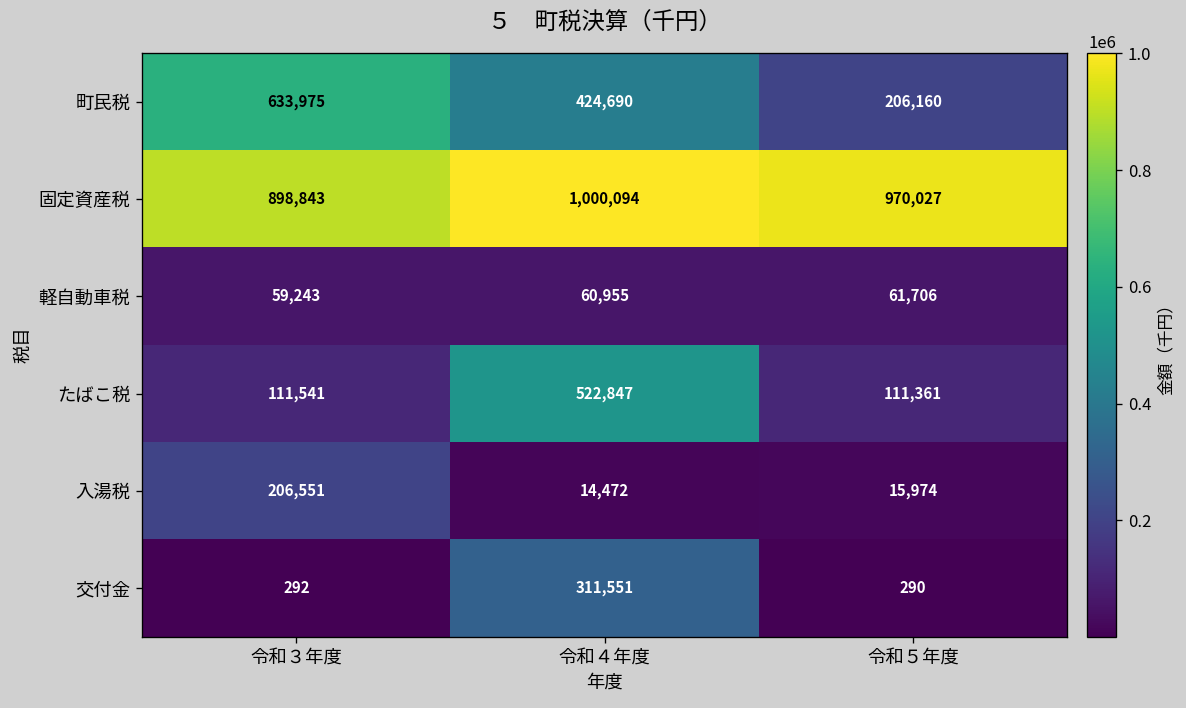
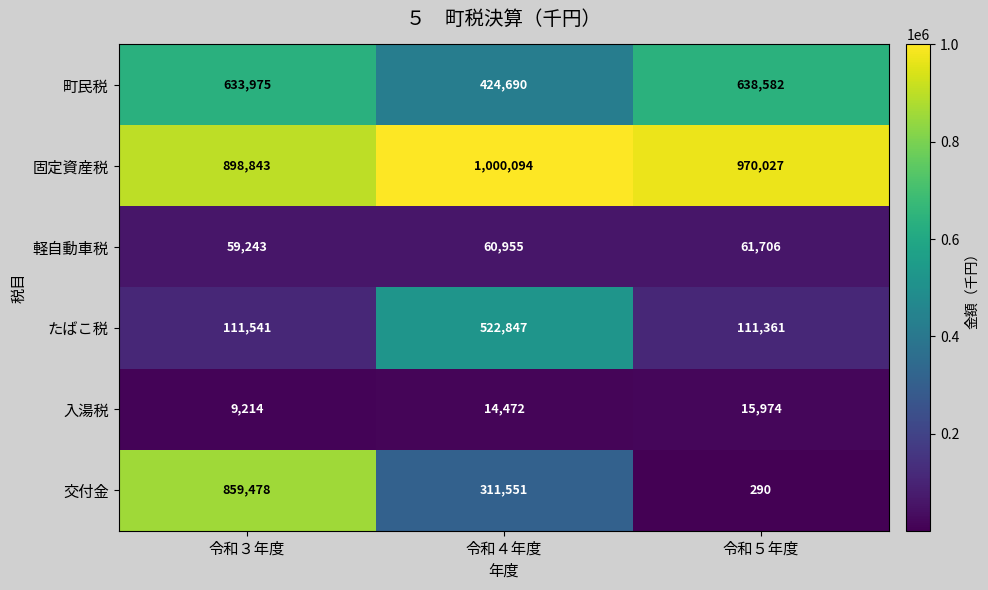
  {
    "町民税": {
      "令和３年度": "633,975",
      "令和４年度": "424,690",
-     "令和５年度": "206,160"
+     "令和５年度": "638,582"
    },
    "固定資産税": {
      "令和３年度": "898,843",
      "令和４年度": "1,000,094",
      "令和５年度": "970,027"
    },
    "軽自動車税": {
      "令和３年度": "59,243",
      "令和４年度": "60,955",
      "令和５年度": "61,706"
    },
    "たばこ税": {
      "令和３年度": "111,541",
      "令和４年度": "522,847",
      "令和５年度": "111,361"
    },
    "入湯税": {
-     "令和３年度": "206,551",
+     "令和３年度": "9,214",
      "令和４年度": "14,472",
      "令和５年度": "15,974"
    },
    "交付金": {
-     "令和３年度": "292",
+     "令和３年度": "859,478",
      "令和４年度": "311,551",
      "令和５年度": "290"
    }
  }
